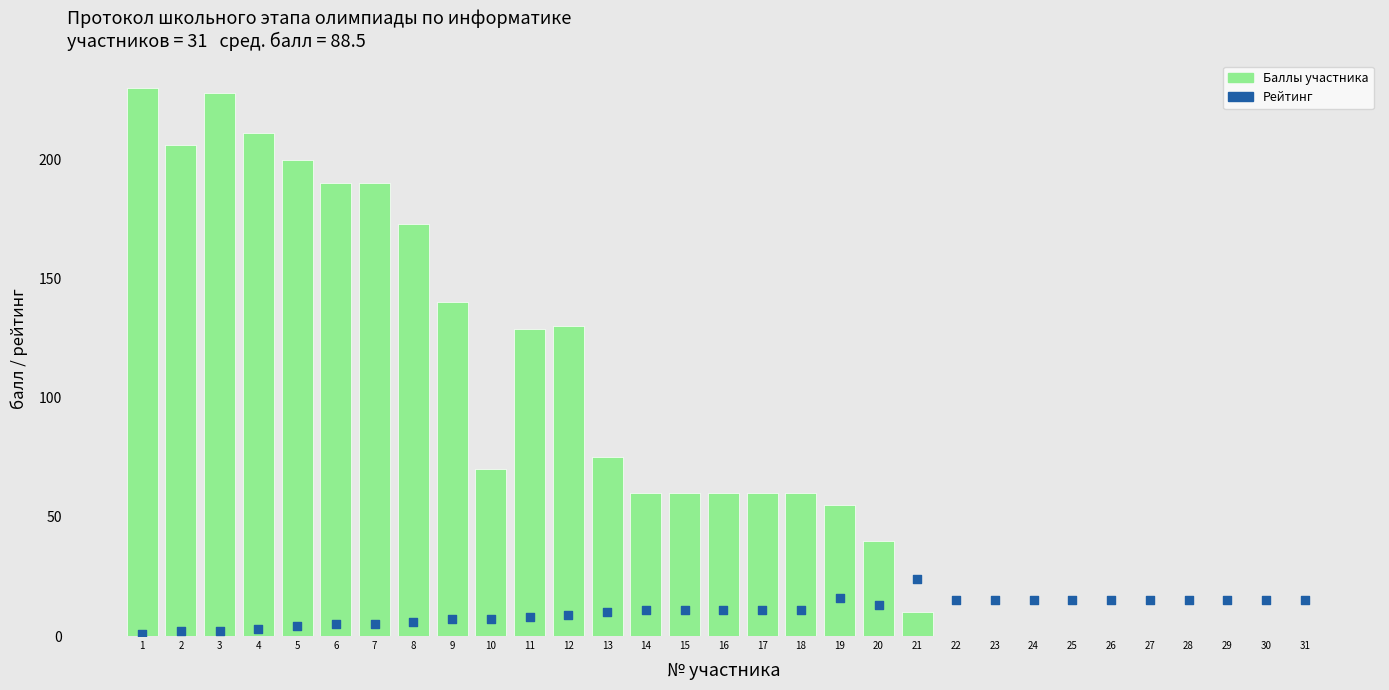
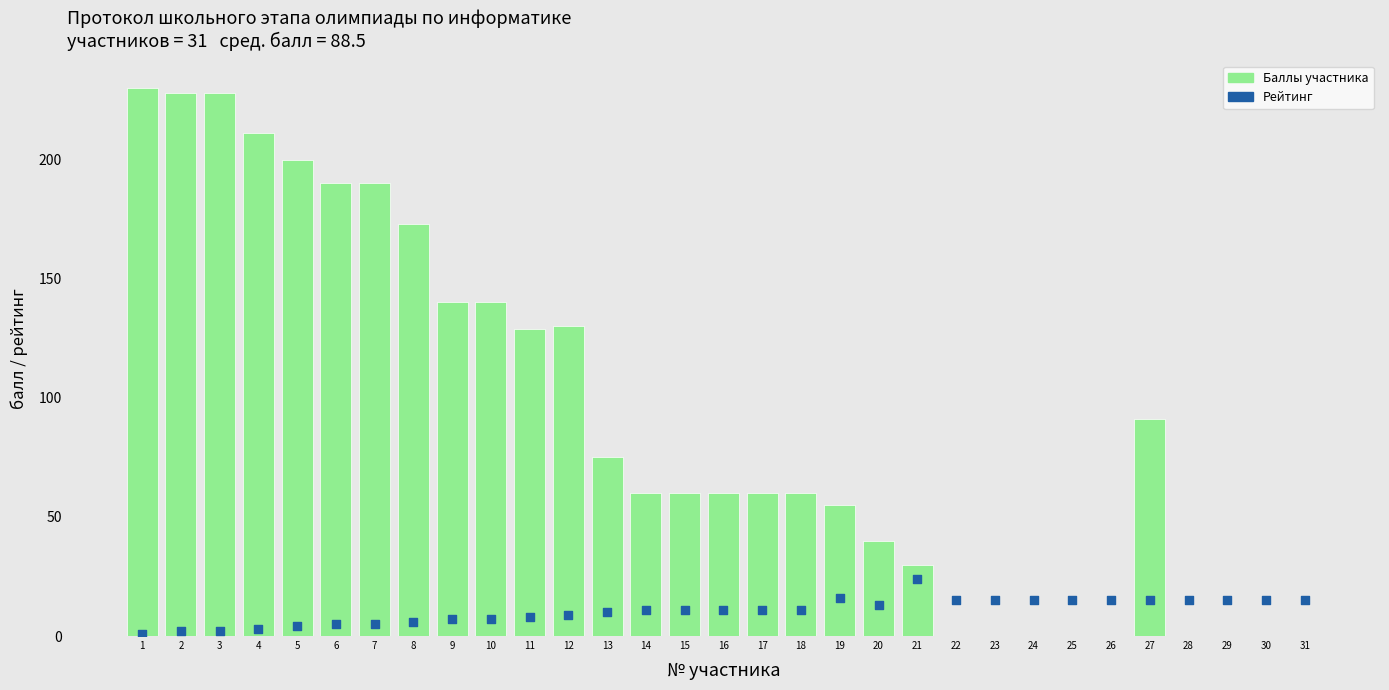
  {
    "Баллы участника": {
      "1": 230,
-     "2": 206,
+     "2": 228,
      "3": 228,
      "4": 211,
      "5": 200,
      "6": 190,
      "7": 190,
      "8": 173,
      "9": 140,
-     "10": 70,
+     "10": 140,
      "11": 129,
      "12": 130,
      "13": 75,
      "14": 60,
      "15": 60,
      "16": 60,
      "17": 60,
      "18": 60,
      "19": 55,
      "20": 40,
-     "21": 10,
+     "21": 30,
      "22": 0,
      "23": 0,
      "24": 0,
      "25": 0,
      "26": 0,
-     "27": 0,
+     "27": 91,
      "28": 0,
      "29": 0,
      "30": 0,
      "31": 0
    }
  }
